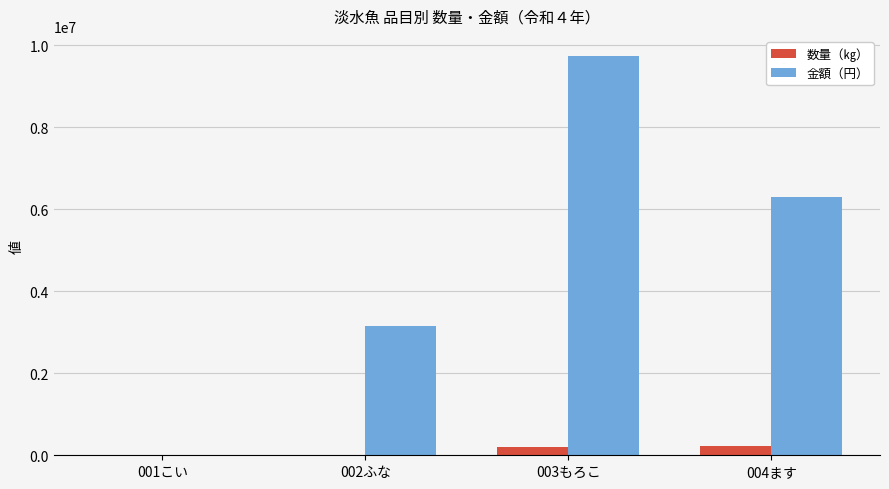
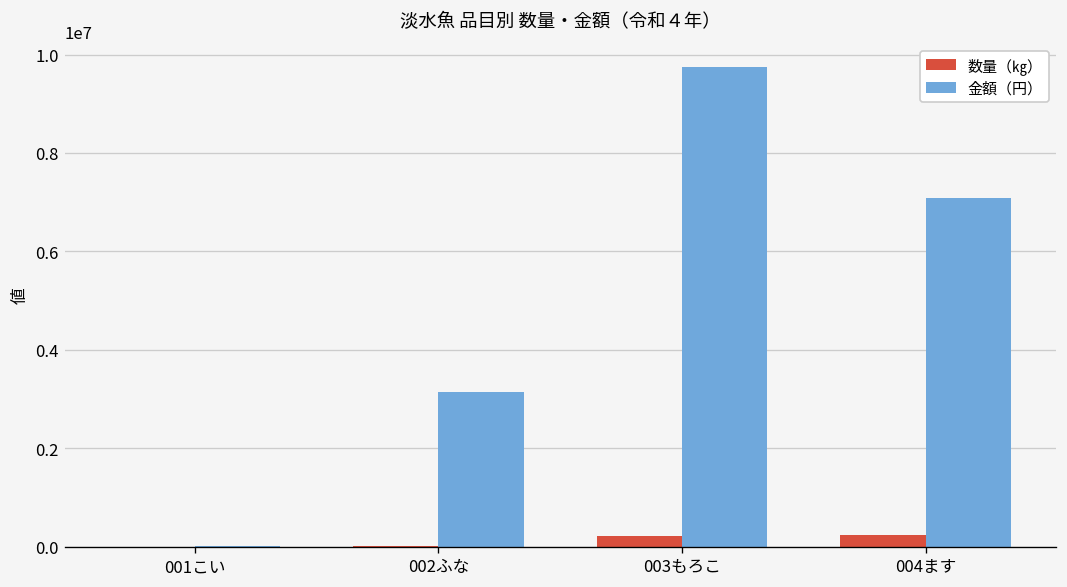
  {
    "数量（㎏）": {
      "003もろこ": 200000,
      "004ます": 200000
    },
    "金額（円）": {
      "002ふな": 3100000,
      "003もろこ": 9700000,
-     "004ます": 6300000
+     "004ます": 7100000
    }
  }
